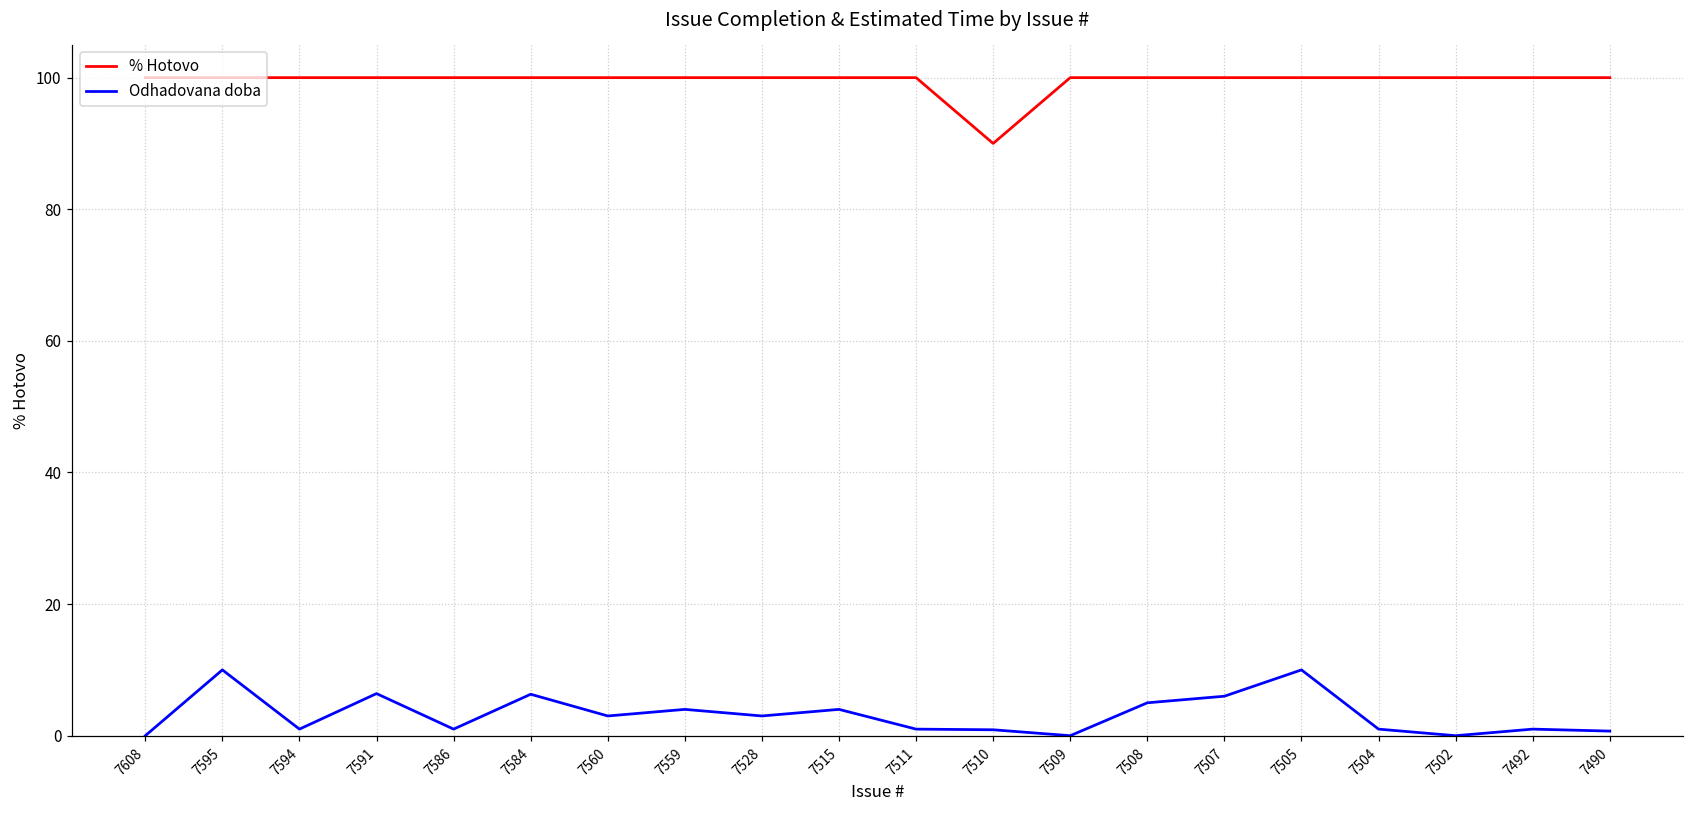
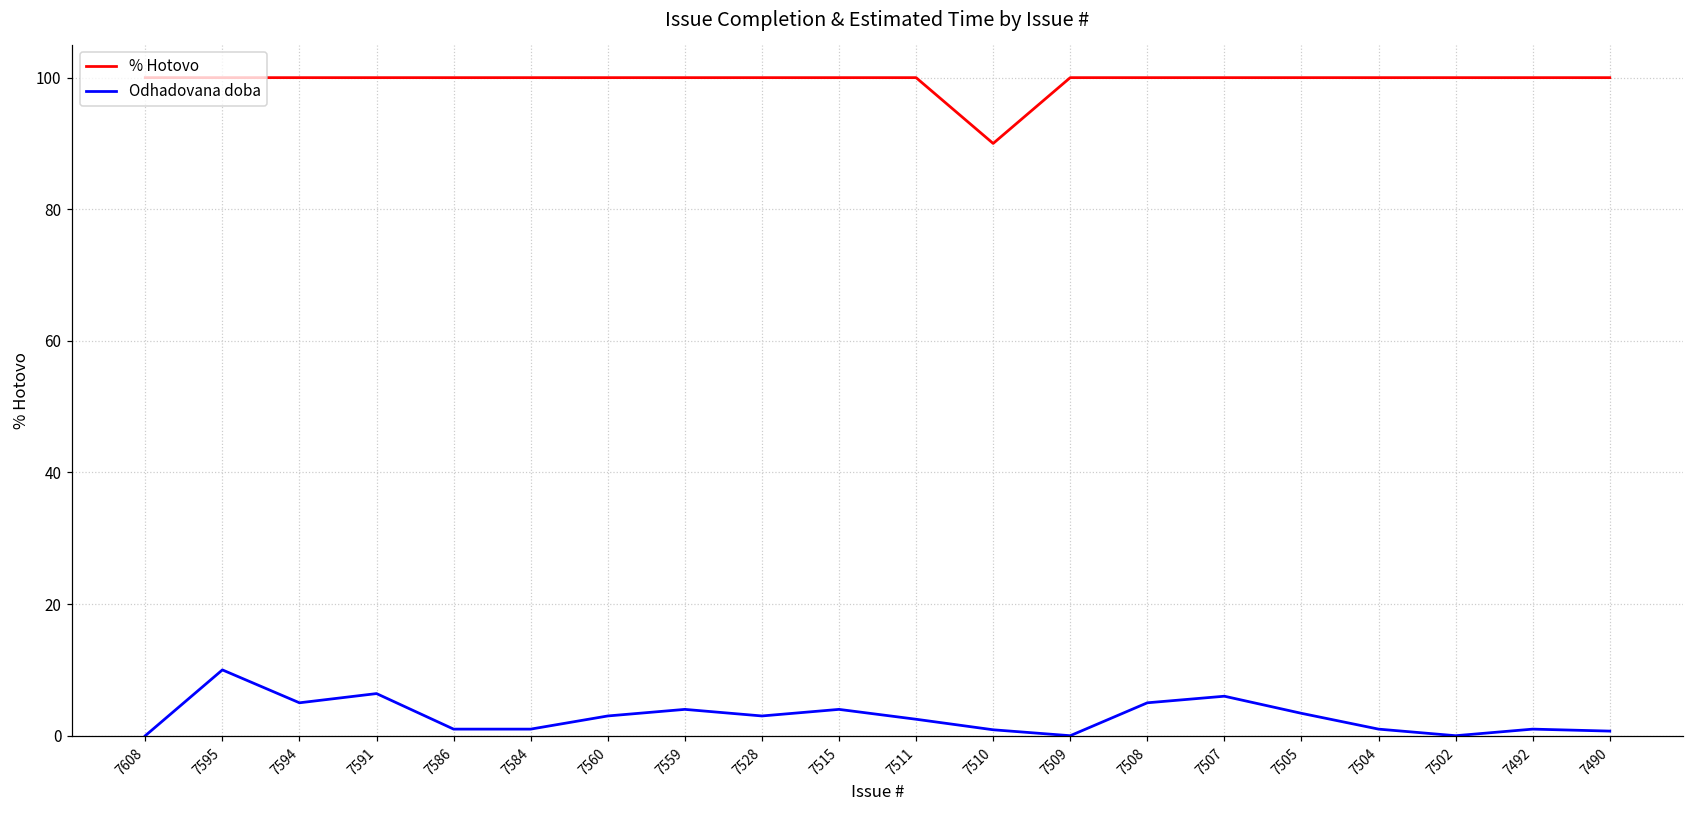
  {
    "% Hotovo": {
      "7594": 100,
      "7591": 100,
      "7586": 100,
      "7584": 100,
      "7560": 100,
      "7559": 100,
      "7528": 100,
      "7515": 100,
      "7511": 100,
      "7510": 90,
      "7509": 100,
      "7508": 100,
      "7507": 100,
      "7505": 100,
      "7504": 100,
      "7502": 100,
      "7492": 100,
      "7490": 100
    },
    "Odhadovana doba": {
      "7608": 0,
      "7595": 10,
-     "7594": 1,
+     "7594": 5,
      "7591": 6,
      "7586": 1,
-     "7584": 6,
+     "7584": 1,
      "7560": 3,
      "7559": 4,
      "7528": 3,
      "7515": 4,
-     "7511": 1,
+     "7511": 3,
      "7510": 1,
      "7509": 0,
      "7508": 5,
      "7507": 6,
-     "7505": 10,
+     "7505": 3,
      "7504": 1,
      "7502": 0,
      "7492": 1,
      "7490": 1
    }
  }
